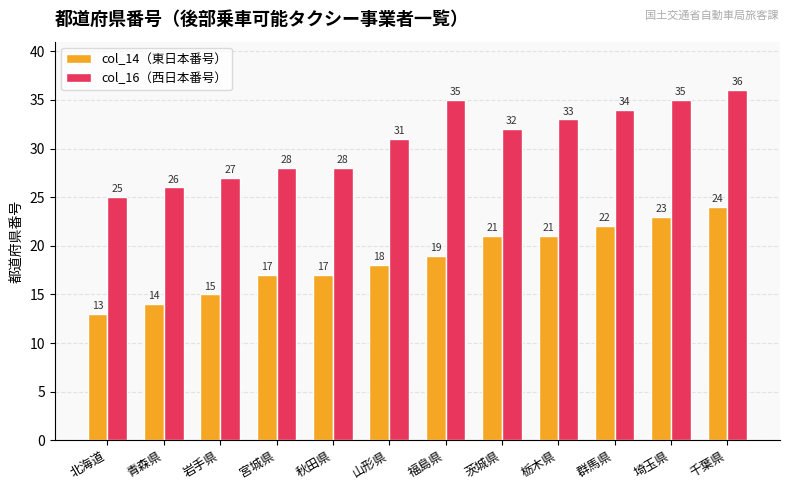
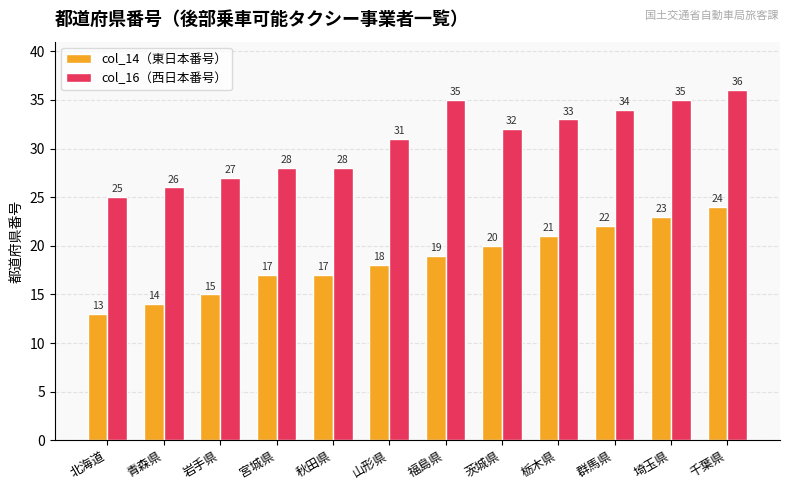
  {
    "col_14（東日本番号）": {
      "北海道": 13,
      "青森県": 14,
      "岩手県": 15,
      "宮城県": 17,
      "秋田県": 17,
      "山形県": 18,
      "福島県": 19,
-     "茨城県": 21,
+     "茨城県": 20,
      "栃木県": 21,
      "群馬県": 22,
      "埼玉県": 23,
      "千葉県": 24
    },
    "col_16（西日本番号）": {
      "北海道": 25,
      "青森県": 26,
      "岩手県": 27,
      "宮城県": 28,
      "秋田県": 28,
      "山形県": 31,
      "福島県": 35,
      "茨城県": 32,
      "栃木県": 33,
      "群馬県": 34,
      "埼玉県": 35,
      "千葉県": 36
    }
  }
